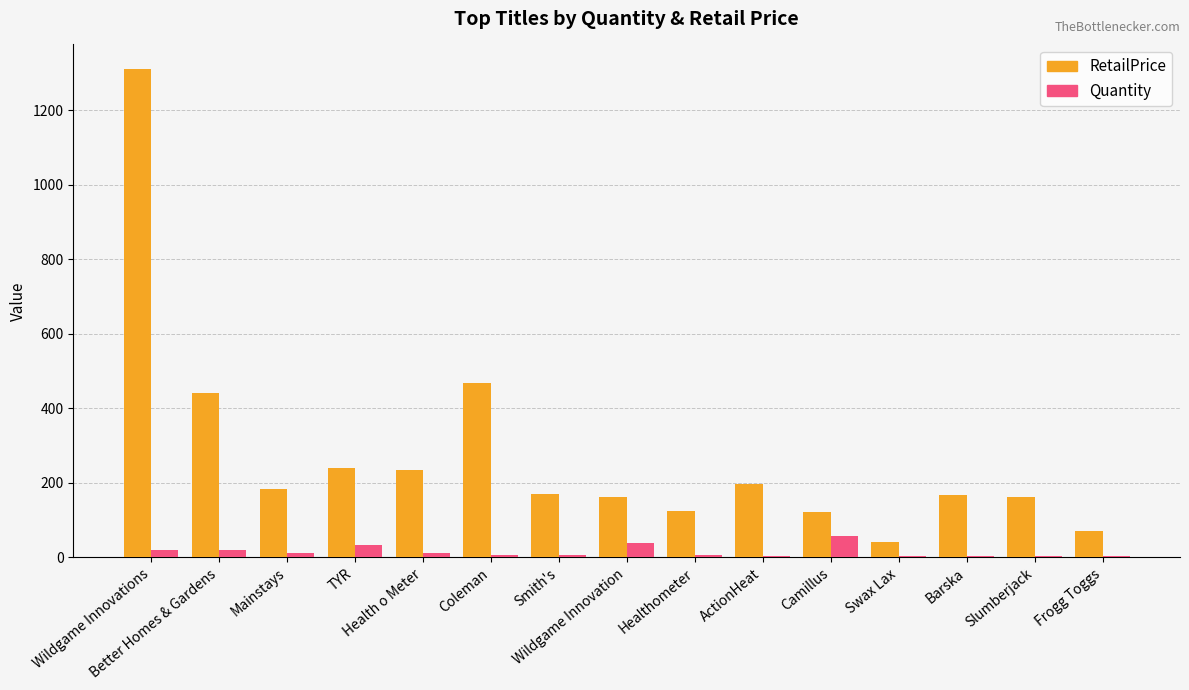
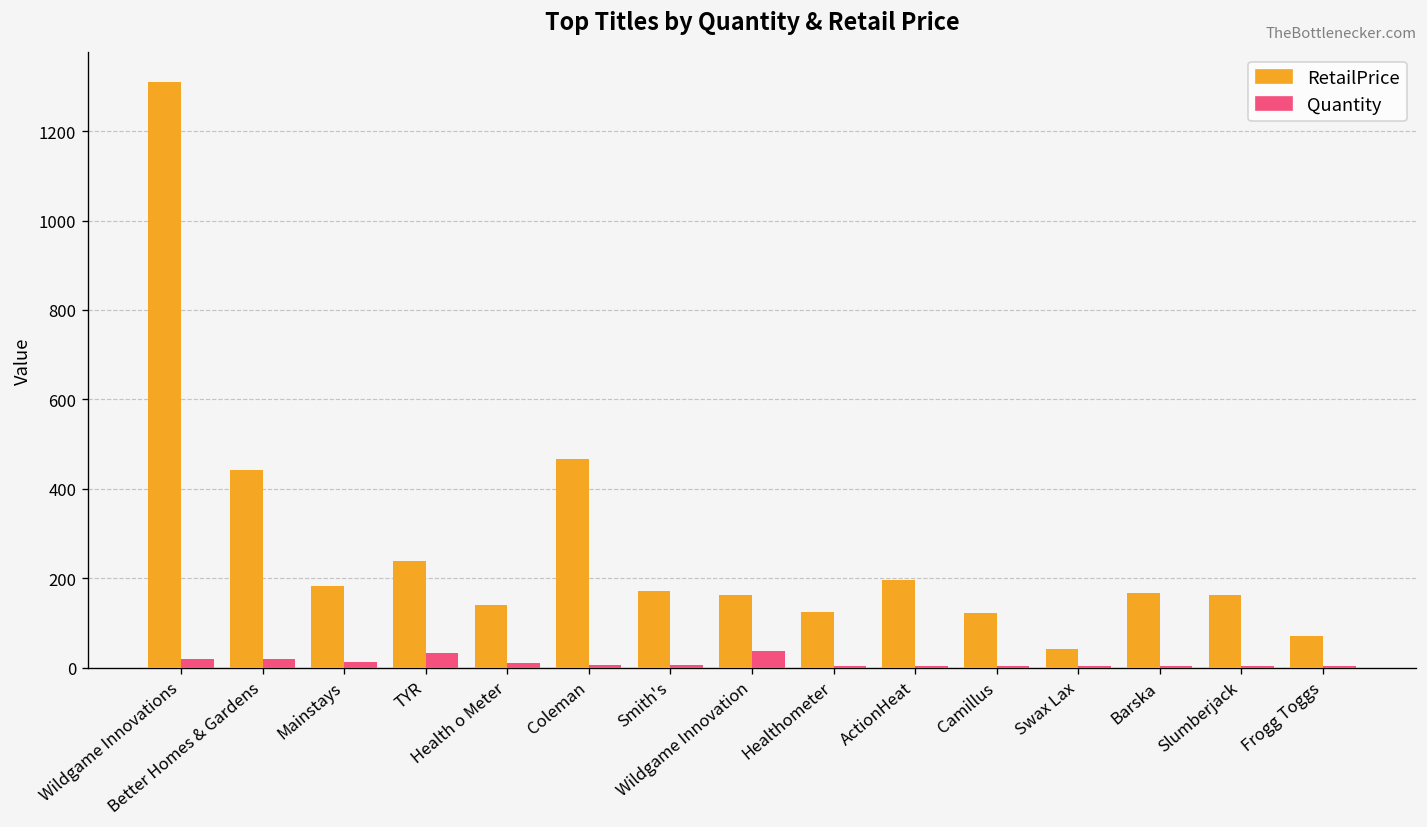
  {
    "RetailPrice": {
      "Wildgame Innovations": 1310,
      "Better Homes & Gardens": 440,
      "Mainstays": 180,
      "TYR": 240,
-     "Health o Meter": 230,
+     "Health o Meter": 140,
      "Coleman": 470,
      "Smith's": 170,
      "Wildgame Innovation": 160,
      "Healthometer": 120,
      "ActionHeat": 200,
      "Camillus": 120,
      "Swax Lax": 40,
      "Barska": 170,
      "Slumberjack": 160,
      "Frogg Toggs": 70
    },
    "Quantity": {
      "Wildgame Innovations": 20,
      "Better Homes & Gardens": 20,
      "Mainstays": 10,
      "TYR": 30,
      "Health o Meter": 10,
      "Wildgame Innovation": 40,
-     "Camillus": 60
+     "Camillus": 0
    }
  }
